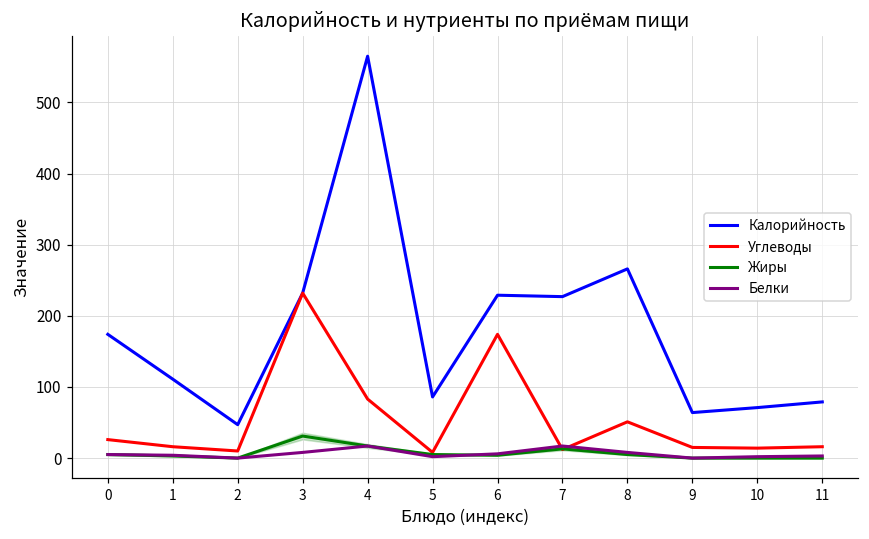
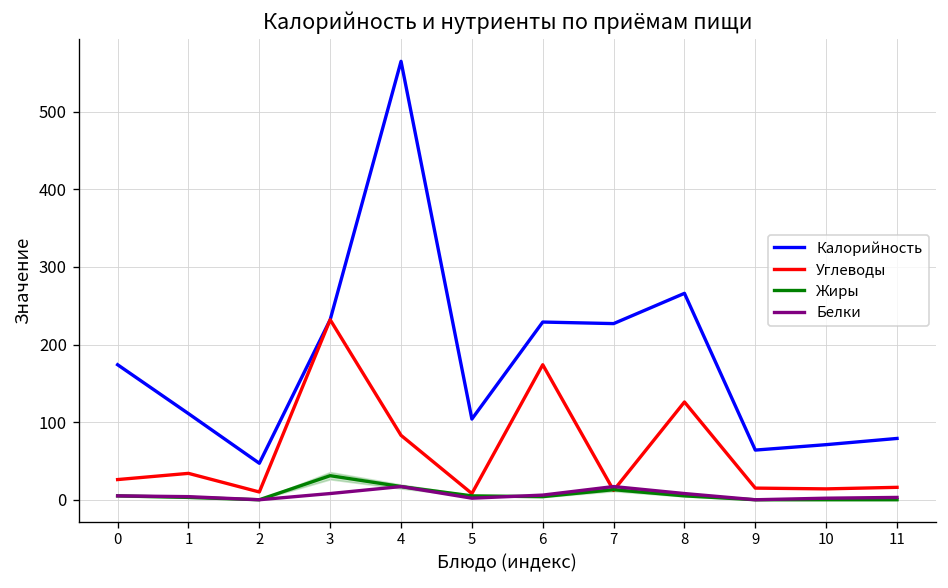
  {
    "Калорийность": {
      "0": 170,
      "1": 110,
      "2": 50,
      "4": 570,
-     "5": 90,
+     "5": 100,
      "6": 230,
      "7": 230,
      "8": 270,
      "9": 60,
      "10": 70,
      "11": 80
    },
    "Углеводы": {
      "0": 30,
-     "1": 20,
+     "1": 30,
      "2": 10,
      "4": 80,
      "6": 170,
-     "8": 50,
+     "8": 130,
      "9": 20,
      "10": 10,
      "11": 20
    },
    "Белки": {
      "3": 10
    }
  }
